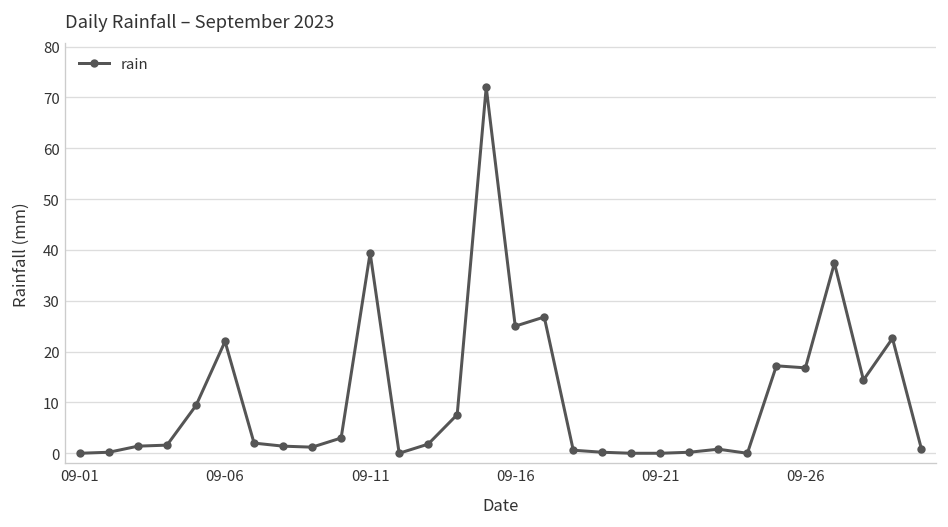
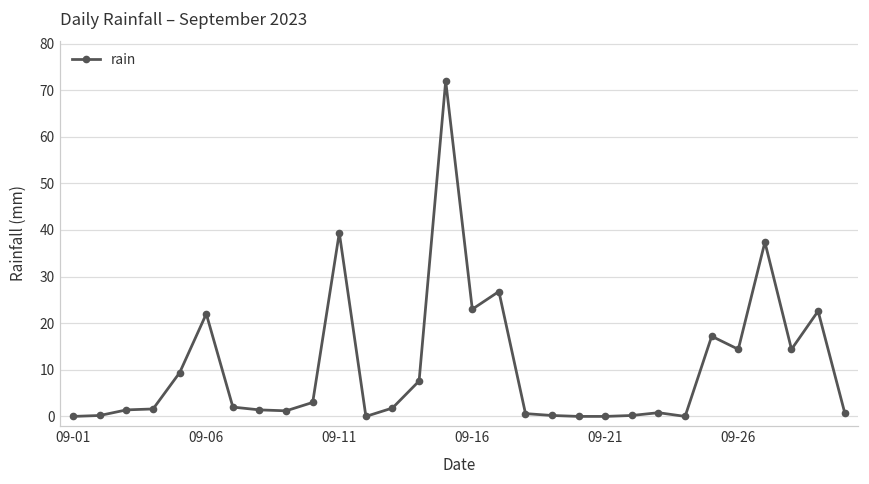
  {
    "09-01": 0,
    "09-06": 22,
    "09-11": 39,
-   "09-16": 25,
+   "09-16": 23,
    "09-21": 0,
-   "09-26": 17
+   "09-26": 14
  }
